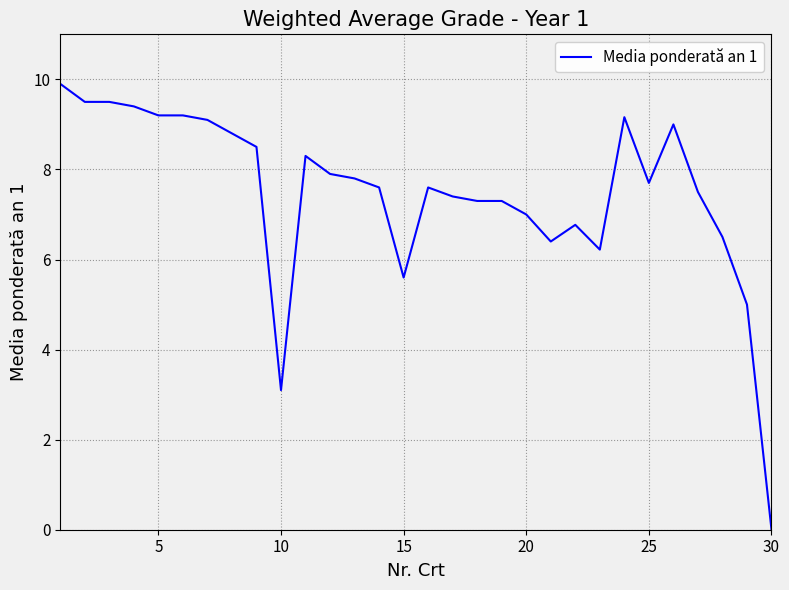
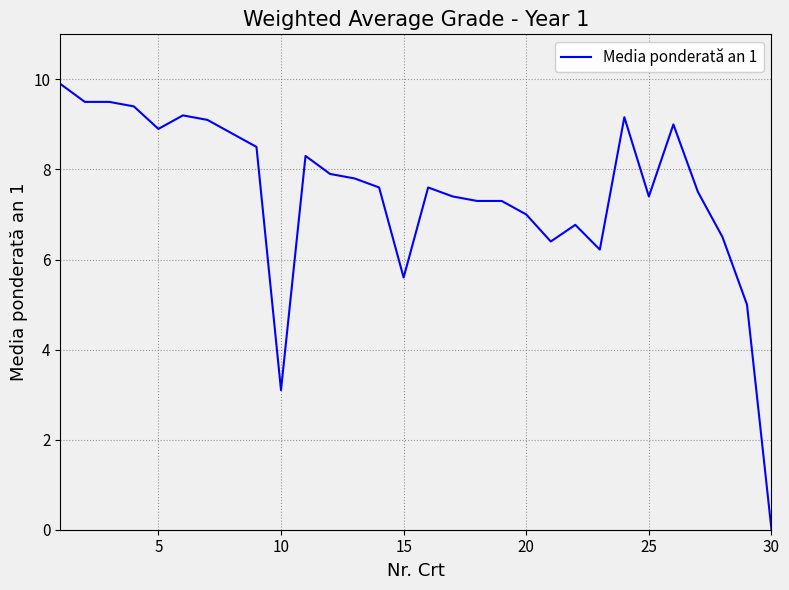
  {
-   "5": 9.2,
+   "5": 8.9,
    "10": 3.1,
    "15": 5.6,
    "20": 7.0,
-   "25": 7.7,
+   "25": 7.4,
    "30": 0.0
  }
